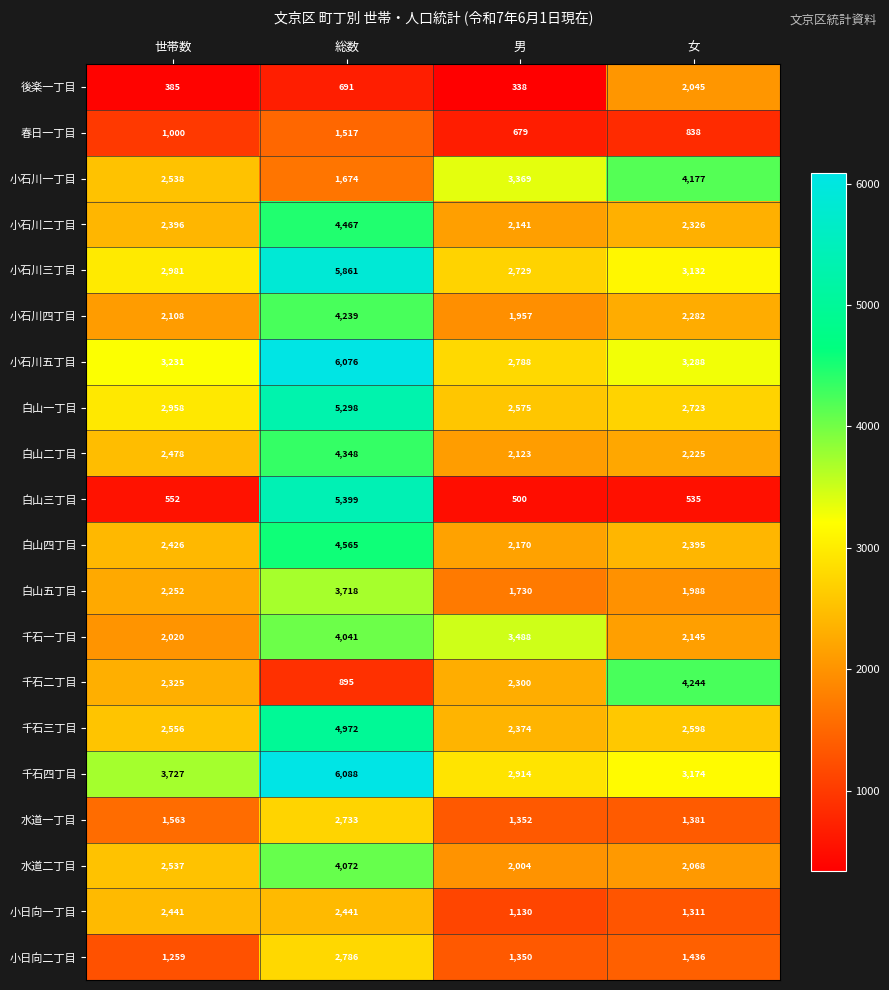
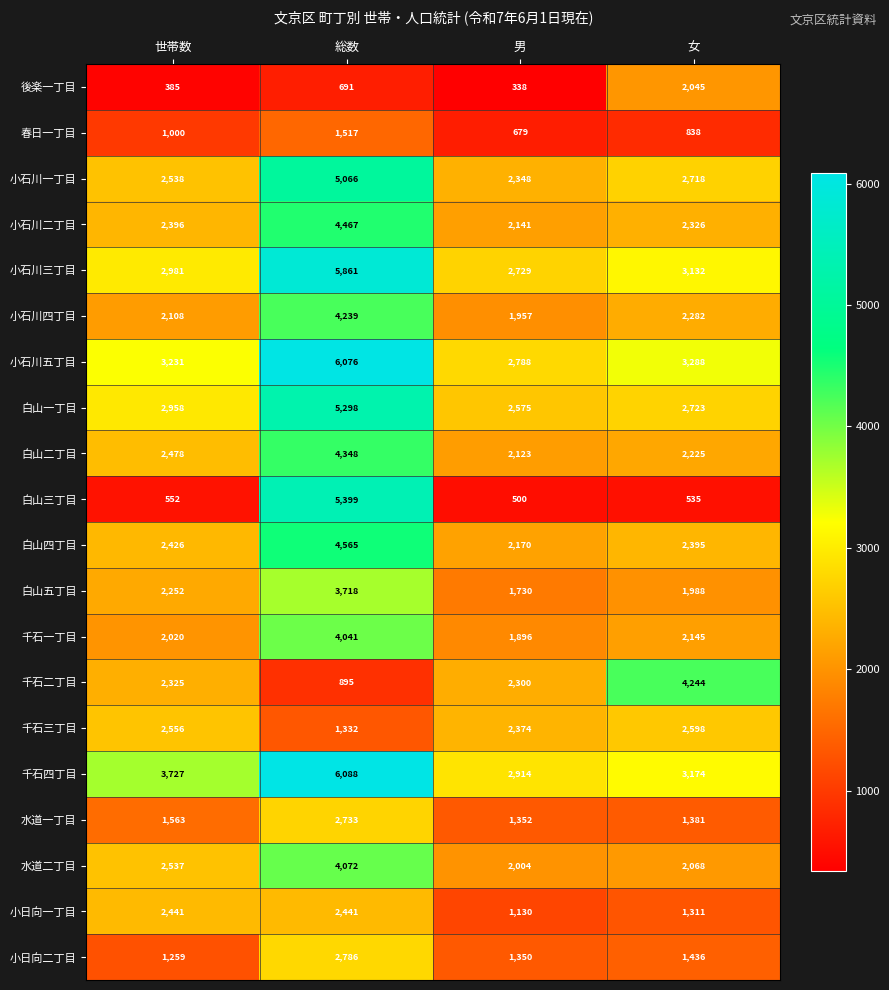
  {
    "後楽一丁目": {
      "世帯数": "385",
      "総数": "691",
      "男": "338",
      "女": "2,045"
    },
    "春日一丁目": {
      "世帯数": "1,000",
      "総数": "1,517",
      "男": "679",
      "女": "838"
    },
    "小石川一丁目": {
      "世帯数": "2,538",
-     "総数": "1,674",
-     "男": "3,369",
-     "女": "4,177"
+     "総数": "5,066",
+     "男": "2,348",
+     "女": "2,718"
    },
    "小石川二丁目": {
      "世帯数": "2,396",
      "総数": "4,467",
      "男": "2,141",
      "女": "2,326"
    },
    "小石川三丁目": {
      "世帯数": "2,981",
      "総数": "5,861",
      "男": "2,729",
      "女": "3,132"
    },
    "小石川四丁目": {
      "世帯数": "2,108",
      "総数": "4,239",
      "男": "1,957",
      "女": "2,282"
    },
    "小石川五丁目": {
      "世帯数": "3,231",
      "総数": "6,076",
      "男": "2,788",
      "女": "3,288"
    },
    "白山一丁目": {
      "世帯数": "2,958",
      "総数": "5,298",
      "男": "2,575",
      "女": "2,723"
    },
    "白山二丁目": {
      "世帯数": "2,478",
      "総数": "4,348",
      "男": "2,123",
      "女": "2,225"
    },
    "白山三丁目": {
      "世帯数": "552",
      "総数": "5,399",
      "男": "500",
      "女": "535"
    },
    "白山四丁目": {
      "世帯数": "2,426",
      "総数": "4,565",
      "男": "2,170",
      "女": "2,395"
    },
    "白山五丁目": {
      "世帯数": "2,252",
      "総数": "3,718",
      "男": "1,730",
      "女": "1,988"
    },
    "千石一丁目": {
      "世帯数": "2,020",
      "総数": "4,041",
-     "男": "3,488",
+     "男": "1,896",
      "女": "2,145"
    },
    "千石二丁目": {
      "世帯数": "2,325",
      "総数": "895",
      "男": "2,300",
      "女": "4,244"
    },
    "千石三丁目": {
      "世帯数": "2,556",
-     "総数": "4,972",
+     "総数": "1,332",
      "男": "2,374",
      "女": "2,598"
    },
    "千石四丁目": {
      "世帯数": "3,727",
      "総数": "6,088",
      "男": "2,914",
      "女": "3,174"
    },
    "水道一丁目": {
      "世帯数": "1,563",
      "総数": "2,733",
      "男": "1,352",
      "女": "1,381"
    },
    "水道二丁目": {
      "世帯数": "2,537",
      "総数": "4,072",
      "男": "2,004",
      "女": "2,068"
    },
    "小日向一丁目": {
      "世帯数": "2,441",
      "総数": "2,441",
      "男": "1,130",
      "女": "1,311"
    },
    "小日向二丁目": {
      "世帯数": "1,259",
      "総数": "2,786",
      "男": "1,350",
      "女": "1,436"
    }
  }
